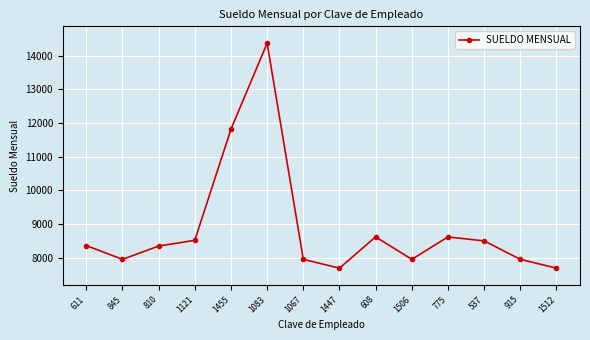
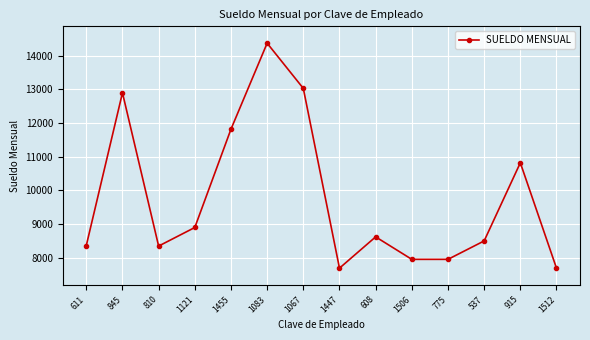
  {
    "611": 8400,
-   "845": 8000,
+   "845": 12900,
    "810": 8300,
-   "1121": 8500,
+   "1121": 8900,
    "1455": 11800,
    "1083": 14400,
-   "1067": 8000,
+   "1067": 13000,
    "1447": 7700,
    "608": 8600,
    "1506": 8000,
-   "775": 8600,
+   "775": 8000,
    "537": 8500,
-   "915": 8000,
+   "915": 10800,
    "1512": 7700
  }
